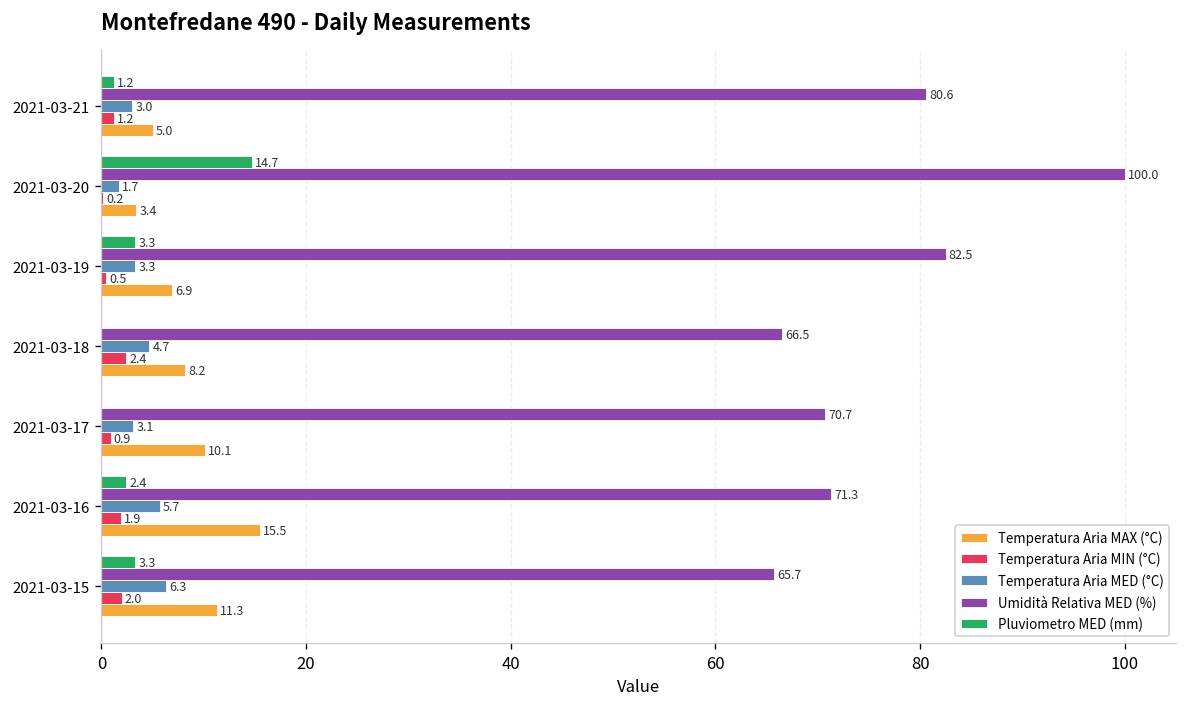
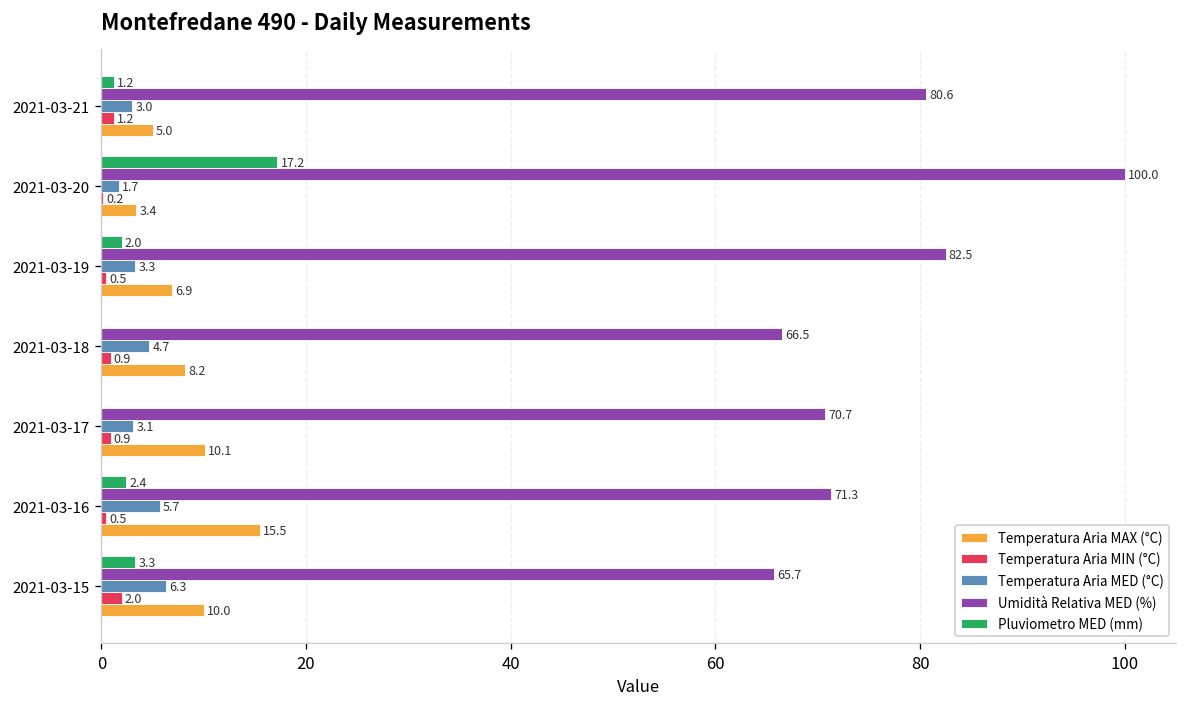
  {
    "Temperatura Aria MAX (°C)": {
      "2021-03-21": 5.0,
      "2021-03-20": 3.4,
      "2021-03-19": 6.9,
      "2021-03-18": 8.2,
      "2021-03-17": 10.1,
      "2021-03-16": 15.5,
-     "2021-03-15": 11.3
+     "2021-03-15": 10.0
    },
    "Temperatura Aria MIN (°C)": {
      "2021-03-21": 1.2,
      "2021-03-20": 0.2,
      "2021-03-19": 0.5,
-     "2021-03-18": 2.4,
+     "2021-03-18": 0.9,
      "2021-03-17": 0.9,
-     "2021-03-16": 1.9,
+     "2021-03-16": 0.5,
      "2021-03-15": 2.0
    },
    "Temperatura Aria MED (°C)": {
      "2021-03-21": 3.0,
      "2021-03-20": 1.7,
      "2021-03-19": 3.3,
      "2021-03-18": 4.7,
      "2021-03-17": 3.1,
      "2021-03-16": 5.7,
      "2021-03-15": 6.3
    },
    "Umidità Relativa MED (%)": {
      "2021-03-21": 80.6,
      "2021-03-20": 100.0,
      "2021-03-19": 82.5,
      "2021-03-18": 66.5,
      "2021-03-17": 70.7,
      "2021-03-16": 71.3,
      "2021-03-15": 65.7
    },
    "Pluviometro MED (mm)": {
      "2021-03-21": 1.2,
-     "2021-03-20": 14.7,
-     "2021-03-19": 3.3,
+     "2021-03-20": 17.2,
+     "2021-03-19": 2.0,
      "2021-03-16": 2.4,
      "2021-03-15": 3.3
    }
  }
